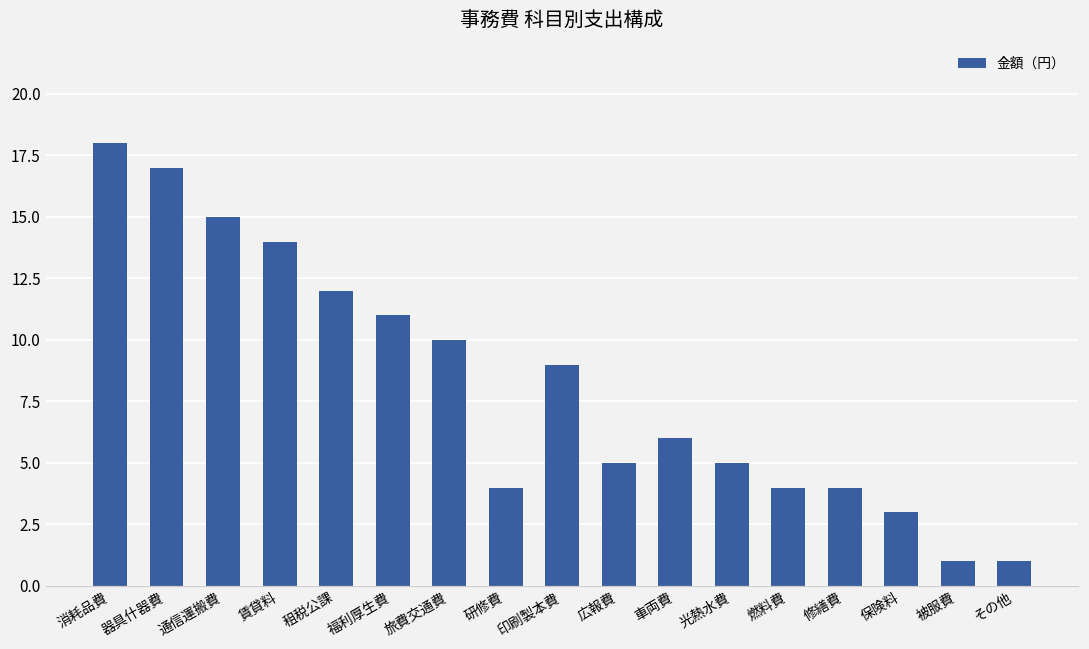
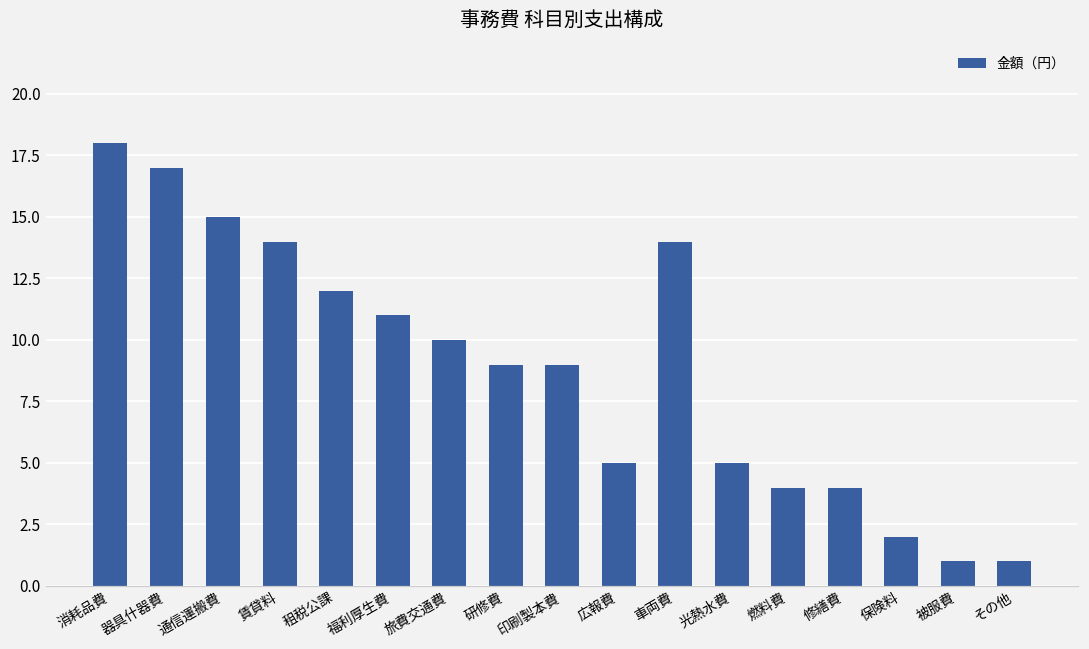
  {
    "消耗品費": 18,
    "器具什器費": 17,
    "通信運搬費": 15,
    "賃貸料": 14,
    "租税公課": 12,
    "福利厚生費": 11,
    "旅費交通費": 10,
-   "研修費": 4,
+   "研修費": 9,
    "印刷製本費": 9,
    "広報費": 5,
-   "車両費": 6,
+   "車両費": 14,
    "光熱水費": 5,
    "燃料費": 4,
    "修繕費": 4,
-   "保険料": 3,
+   "保険料": 2,
    "被服費": 1,
    "その他": 1
  }
